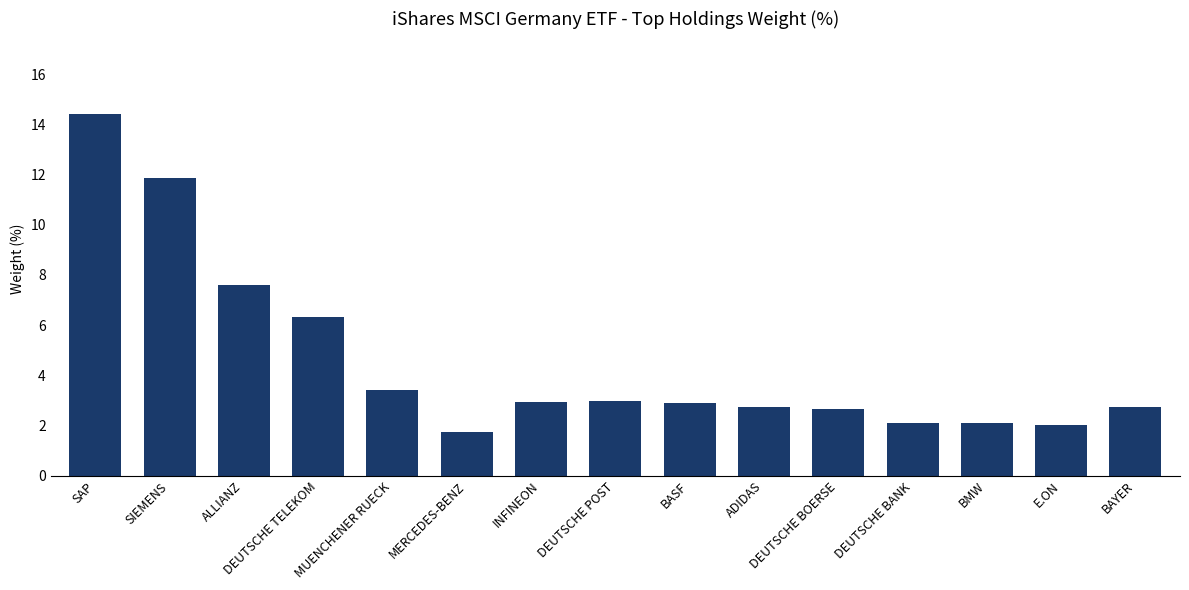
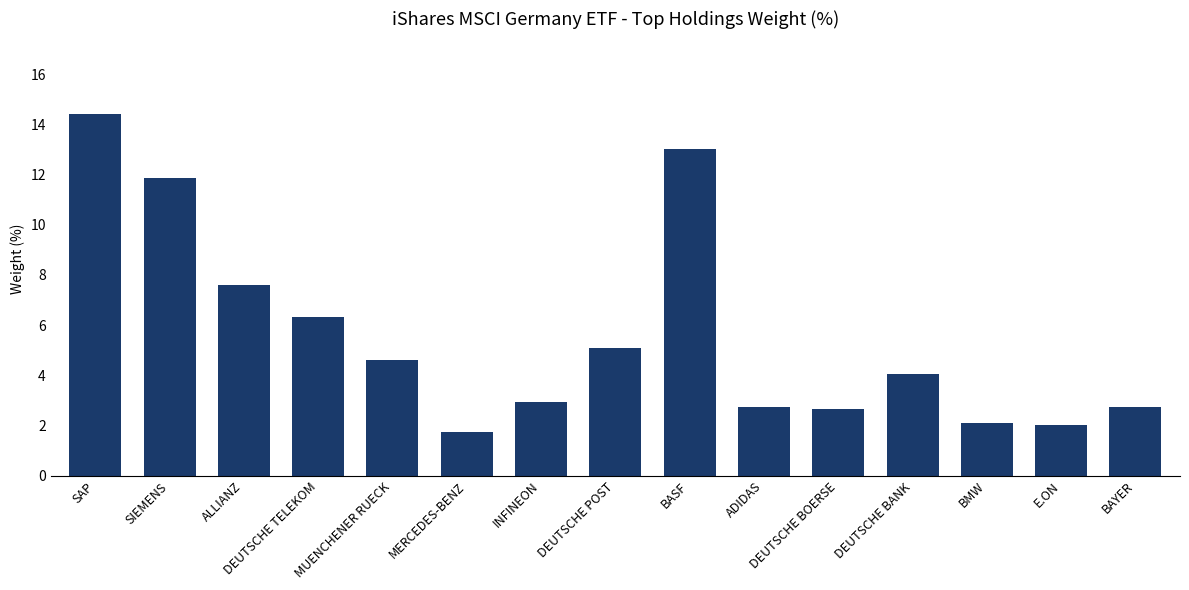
  {
    "SAP": 14.4,
    "SIEMENS": 11.9,
    "ALLIANZ": 7.6,
    "DEUTSCHE TELEKOM": 6.3,
-   "MUENCHENER RUECK": 3.4,
+   "MUENCHENER RUECK": 4.6,
    "MERCEDES-BENZ": 1.8,
    "INFINEON": 2.9,
-   "DEUTSCHE POST": 3.0,
-   "BASF": 2.9,
+   "DEUTSCHE POST": 5.1,
+   "BASF": 13.0,
    "ADIDAS": 2.7,
    "DEUTSCHE BOERSE": 2.7,
-   "DEUTSCHE BANK": 2.1,
+   "DEUTSCHE BANK": 4.1,
    "BMW": 2.1,
    "E.ON": 2.0,
    "BAYER": 2.7
  }
